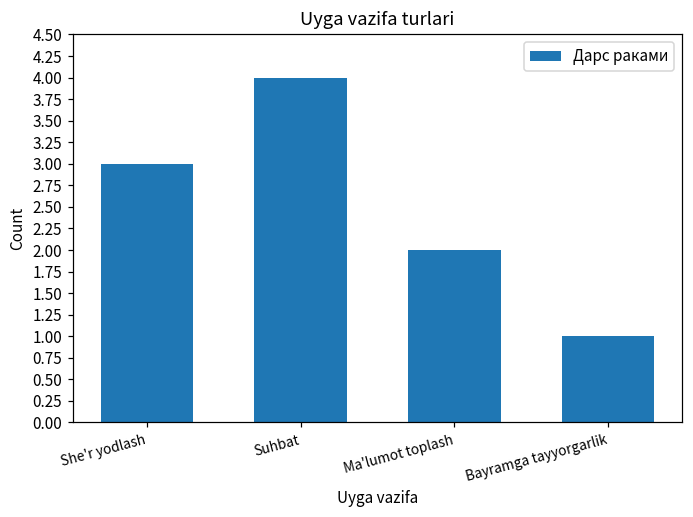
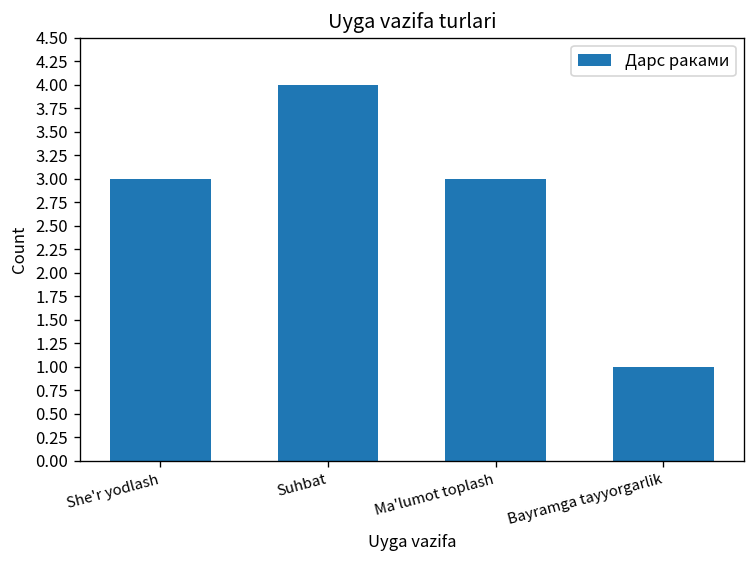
  {
    "She'r yodlash": 3,
    "Suhbat": 4,
-   "Ma'lumot toplash": 2,
+   "Ma'lumot toplash": 3,
    "Bayramga tayyorgarlik": 1
  }
